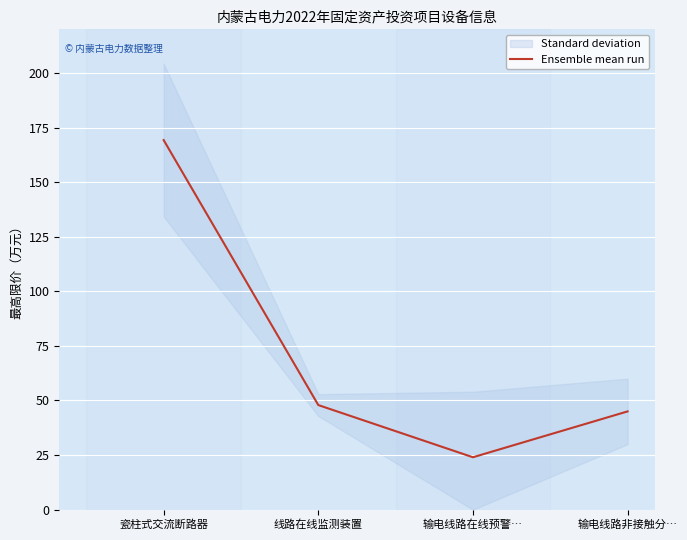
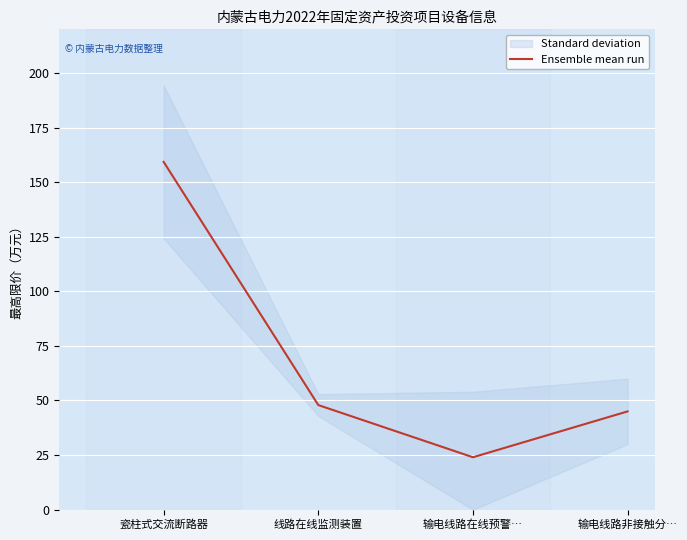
  {
    "Ensemble mean run": {
-     "瓷柱式交流断路器": 169,
+     "瓷柱式交流断路器": 159,
      "线路在线监测装置": 48,
      "输电线路在线预警…": 24,
      "输电线路非接触分…": 45
    },
    "Standard deviation": {
      "输电线路在线预警…": 54
    }
  }
